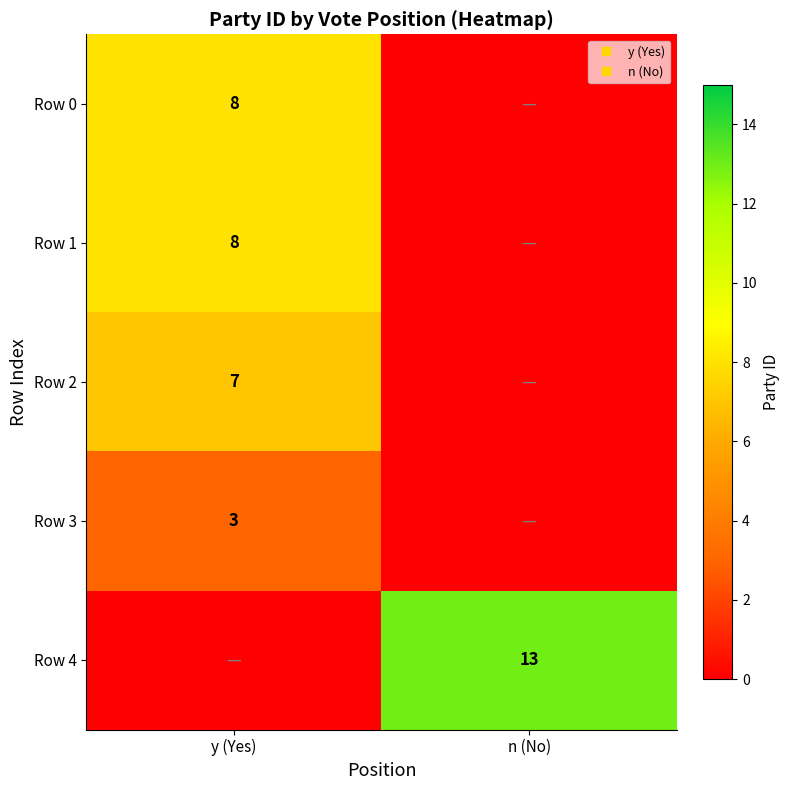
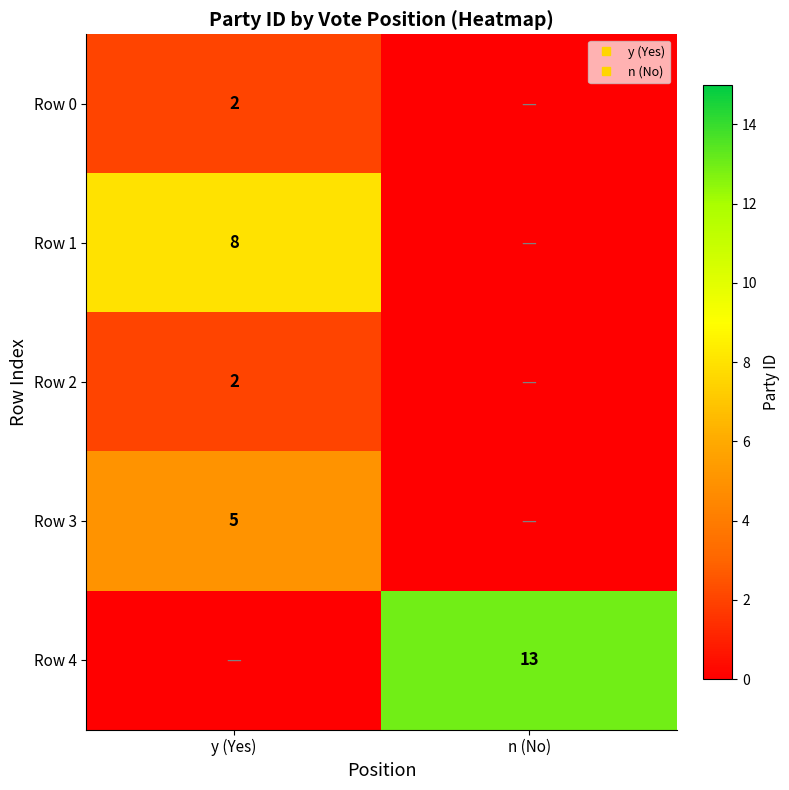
  {
    "Row 0": {
-     "y (Yes)": 8
+     "y (Yes)": 2
    },
    "Row 1": {
      "y (Yes)": 8
    },
    "Row 2": {
-     "y (Yes)": 7
+     "y (Yes)": 2
    },
    "Row 3": {
-     "y (Yes)": 3
+     "y (Yes)": 5
    },
    "Row 4": {
      "n (No)": 13
    }
  }
